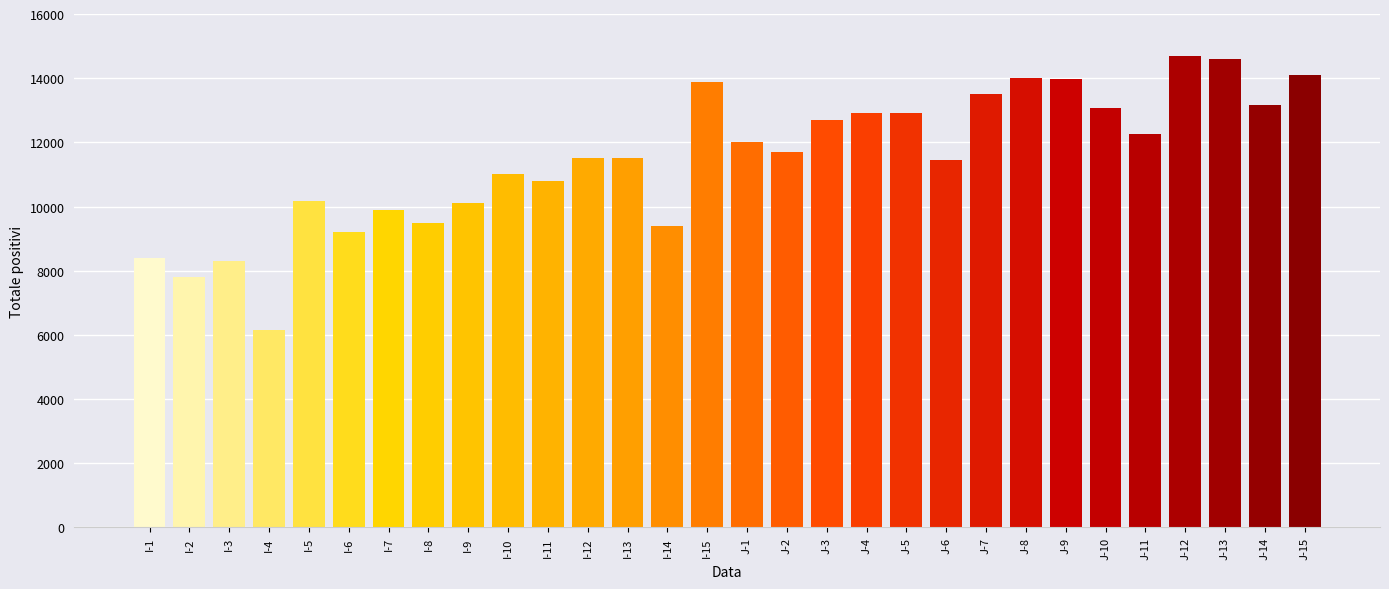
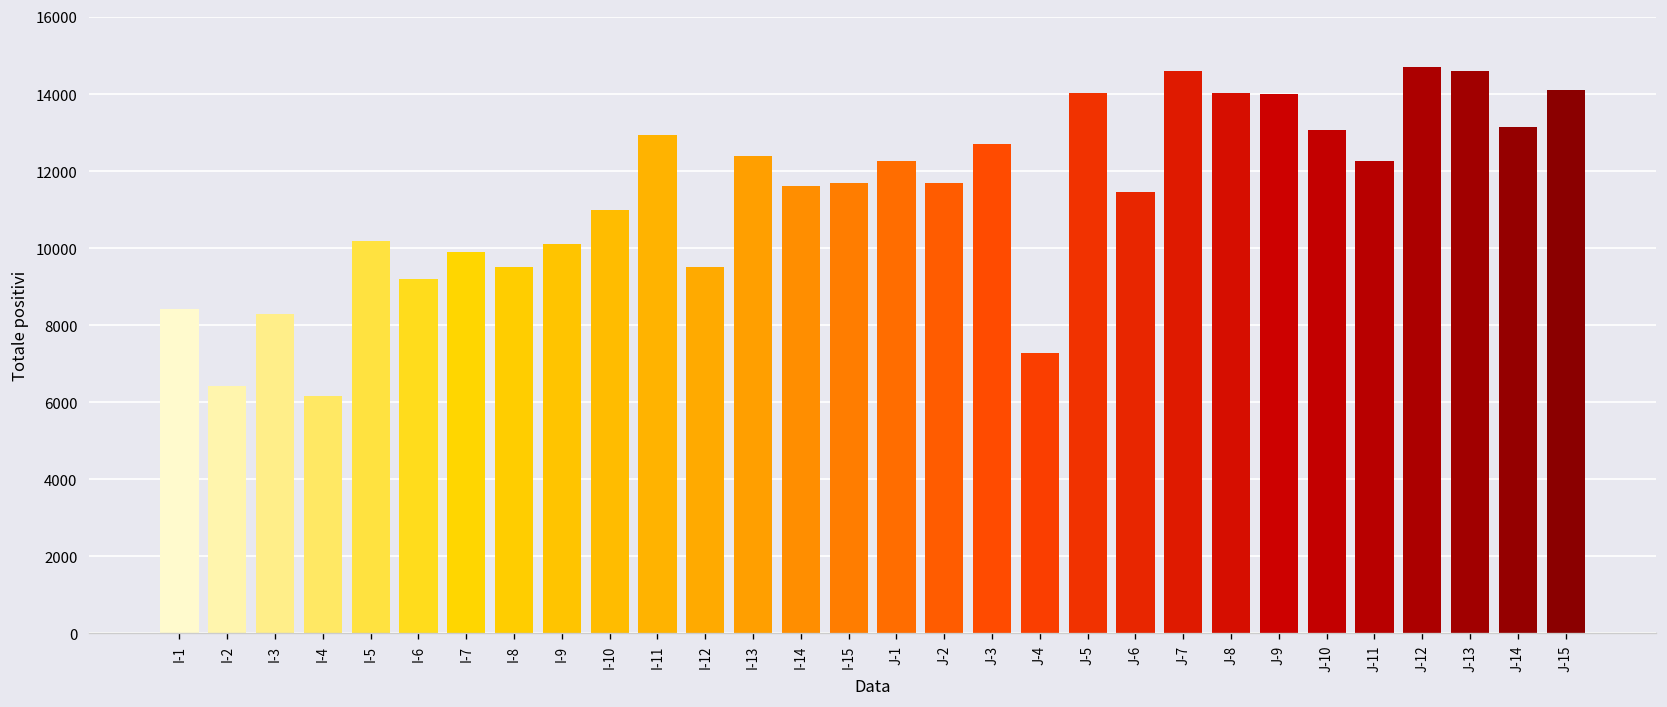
  {
    "I-1": 8400,
-   "I-2": 7800,
+   "I-2": 6400,
    "I-3": 8300,
    "I-4": 6200,
    "I-5": 10200,
    "I-6": 9200,
    "I-7": 9900,
    "I-8": 9500,
    "I-9": 10100,
    "I-10": 11000,
-   "I-11": 10800,
-   "I-12": 11500,
-   "I-13": 11500,
-   "I-14": 9400,
-   "I-15": 13900,
-   "J-1": 12000,
+   "I-11": 12900,
+   "I-12": 9500,
+   "I-13": 12400,
+   "I-14": 11600,
+   "I-15": 11700,
+   "J-1": 12300,
    "J-2": 11700,
    "J-3": 12700,
-   "J-4": 12900,
-   "J-5": 12900,
+   "J-4": 7300,
+   "J-5": 14000,
    "J-6": 11500,
-   "J-7": 13500,
+   "J-7": 14600,
    "J-8": 14000,
    "J-9": 14000,
    "J-10": 13100,
    "J-11": 12300,
    "J-12": 14700,
    "J-13": 14600,
    "J-14": 13200,
    "J-15": 14100
  }
